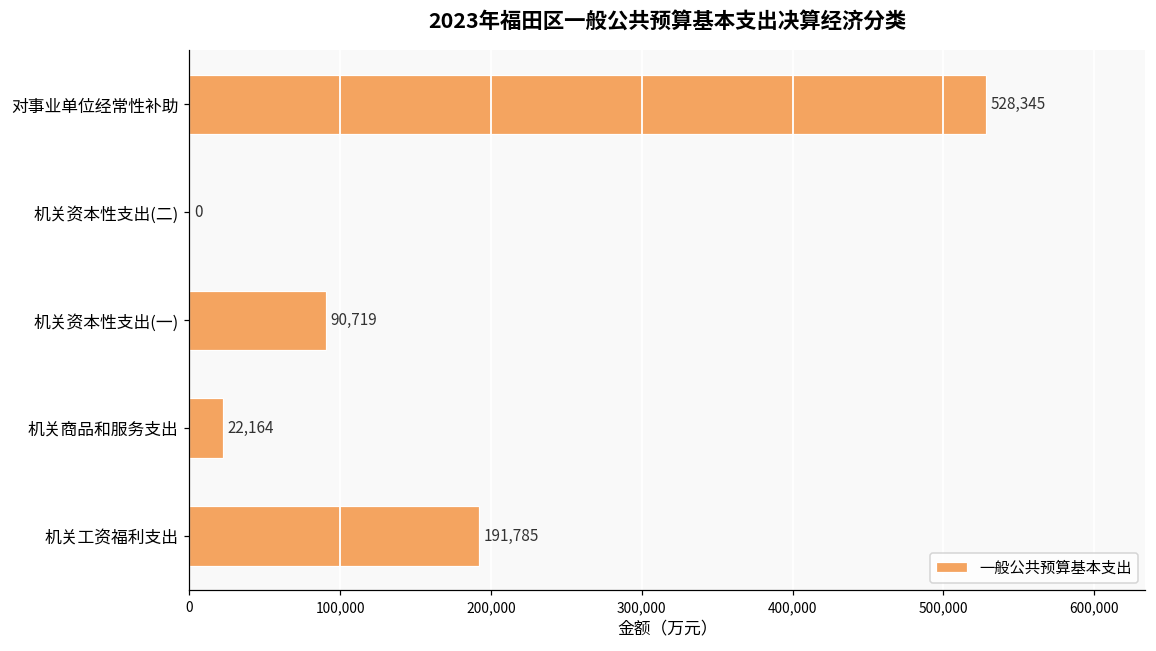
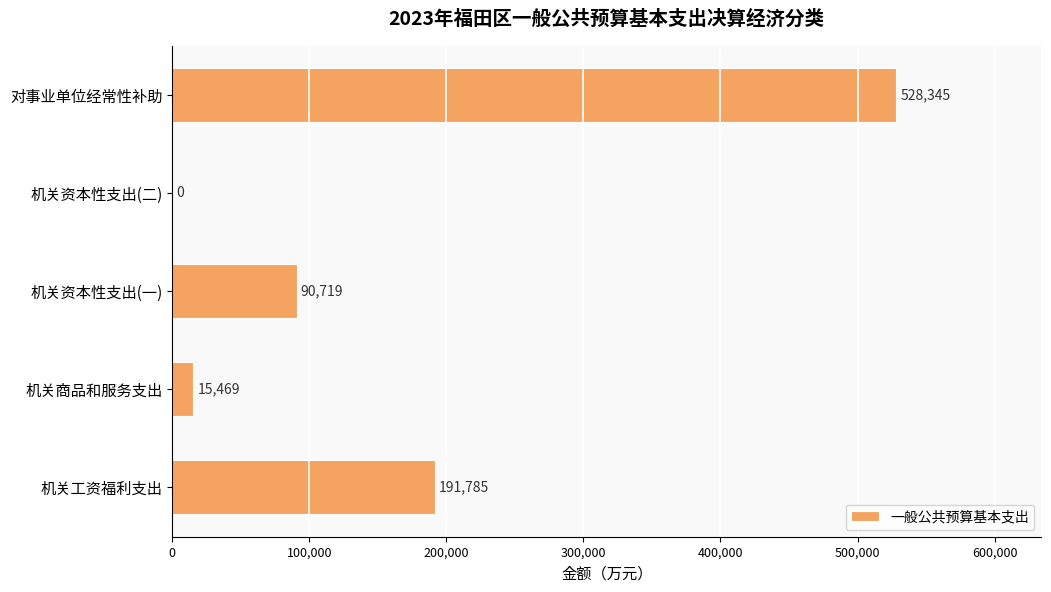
  {
    "对事业单位经常性补助": "528,345",
    "机关资本性支出(二)": "0",
    "机关资本性支出(一)": "90,719",
-   "机关商品和服务支出": "22,164",
+   "机关商品和服务支出": "15,469",
    "机关工资福利支出": "191,785"
  }
